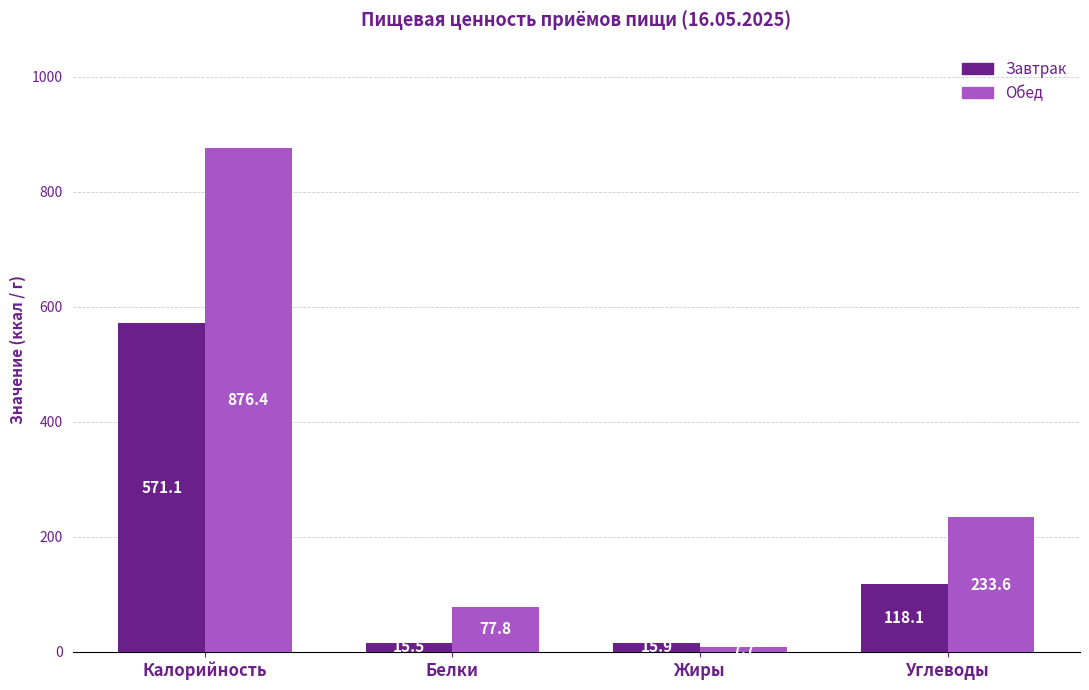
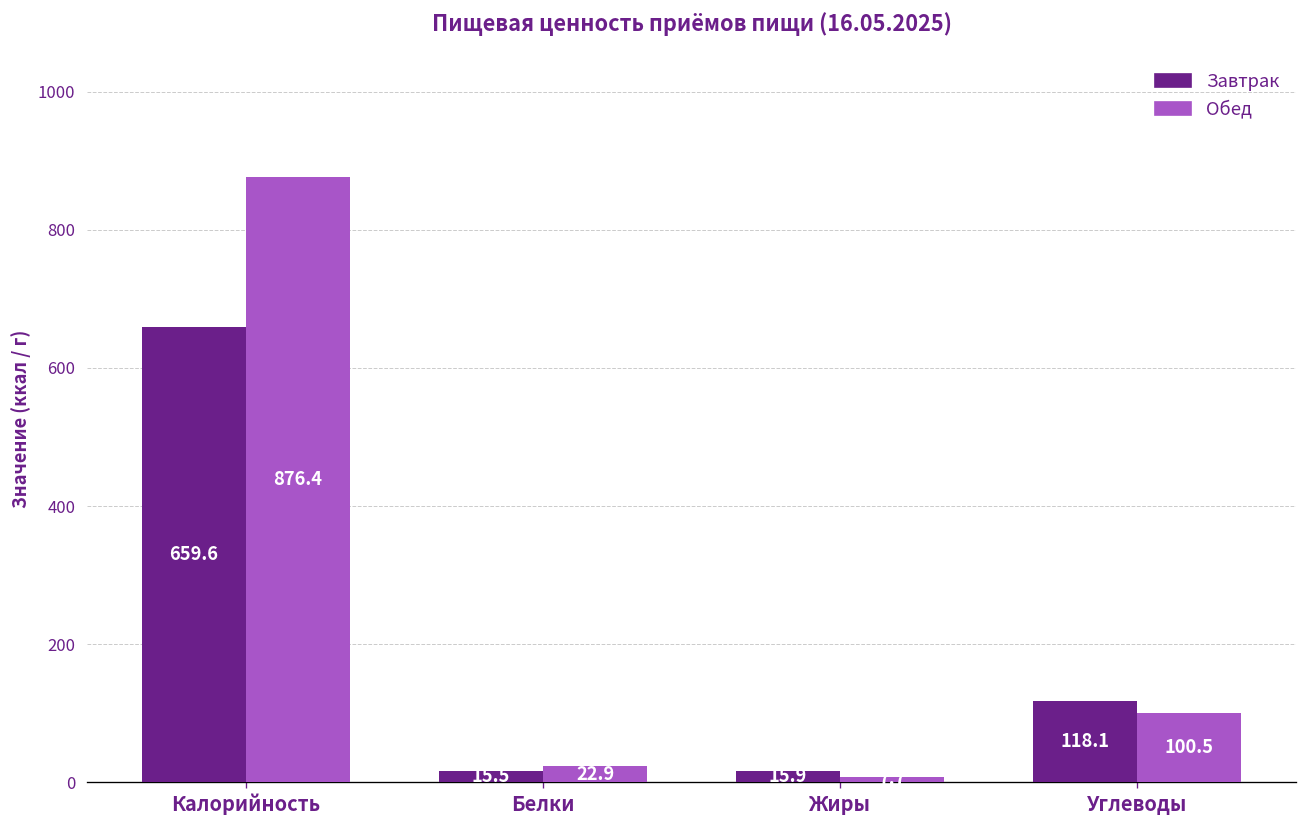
  {
    "Завтрак": {
-     "Калорийность": 571.1,
+     "Калорийность": 659.6,
      "Углеводы": 118.1
    },
    "Обед": {
      "Калорийность": 876.4,
-     "Белки": 77.8,
-     "Углеводы": 233.6
+     "Белки": 22.9,
+     "Углеводы": 100.5
    }
  }
